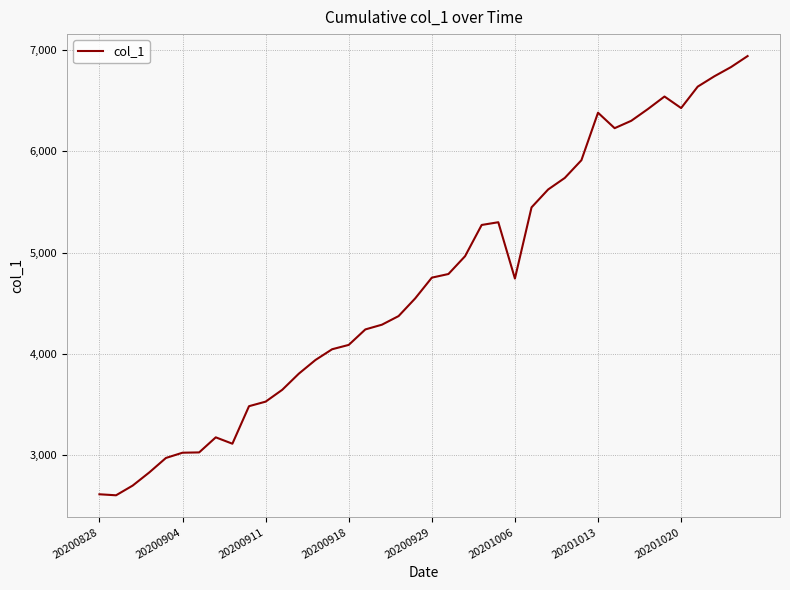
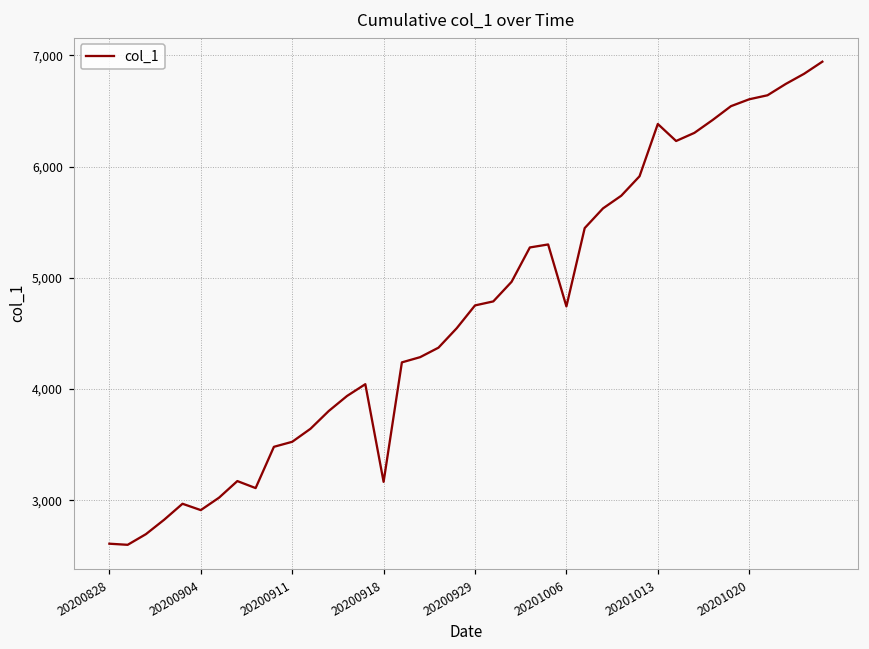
  {
    "20200828": "2,610",
-   "20200904": "3,020",
+   "20200904": "2,910",
    "20200911": "3,530",
-   "20200918": "4,090",
+   "20200918": "3,170",
    "20200929": "4,750",
    "20201006": "4,740",
    "20201013": "6,380",
-   "20201020": "6,430"
+   "20201020": "6,610"
  }
